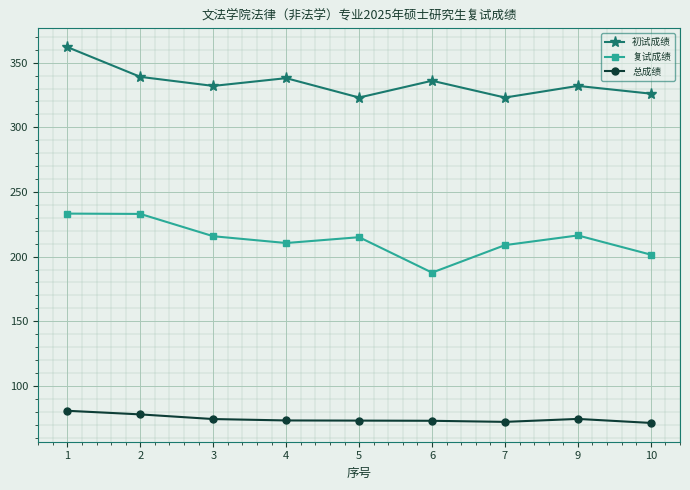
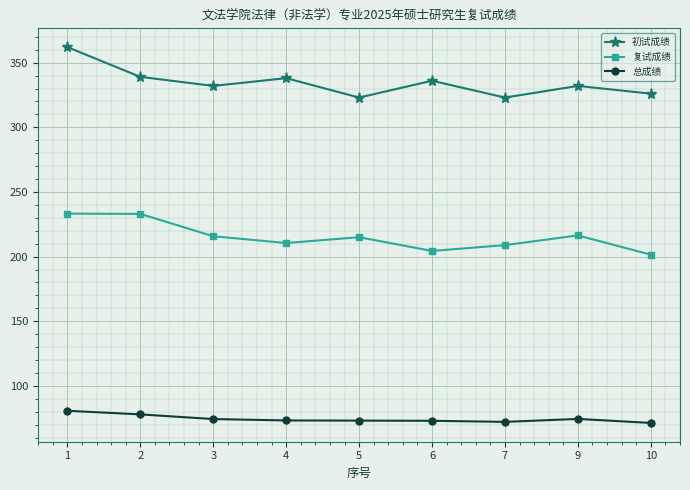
  {
    "初试成绩": {
      "1": 362,
      "2": 339,
      "3": 332,
      "4": 338,
      "5": 323,
      "6": 336,
      "7": 323,
      "9": 332,
      "10": 326
    },
    "复试成绩": {
      "1": 233,
      "2": 233,
      "3": 216,
      "4": 211,
      "5": 215,
-     "6": 188,
+     "6": 204,
      "7": 209,
      "9": 216,
      "10": 202
    },
    "总成绩": {
      "1": 81,
      "2": 78,
      "3": 74,
      "4": 73,
      "5": 73,
      "6": 73,
      "7": 72,
      "9": 74,
      "10": 71
    }
  }
